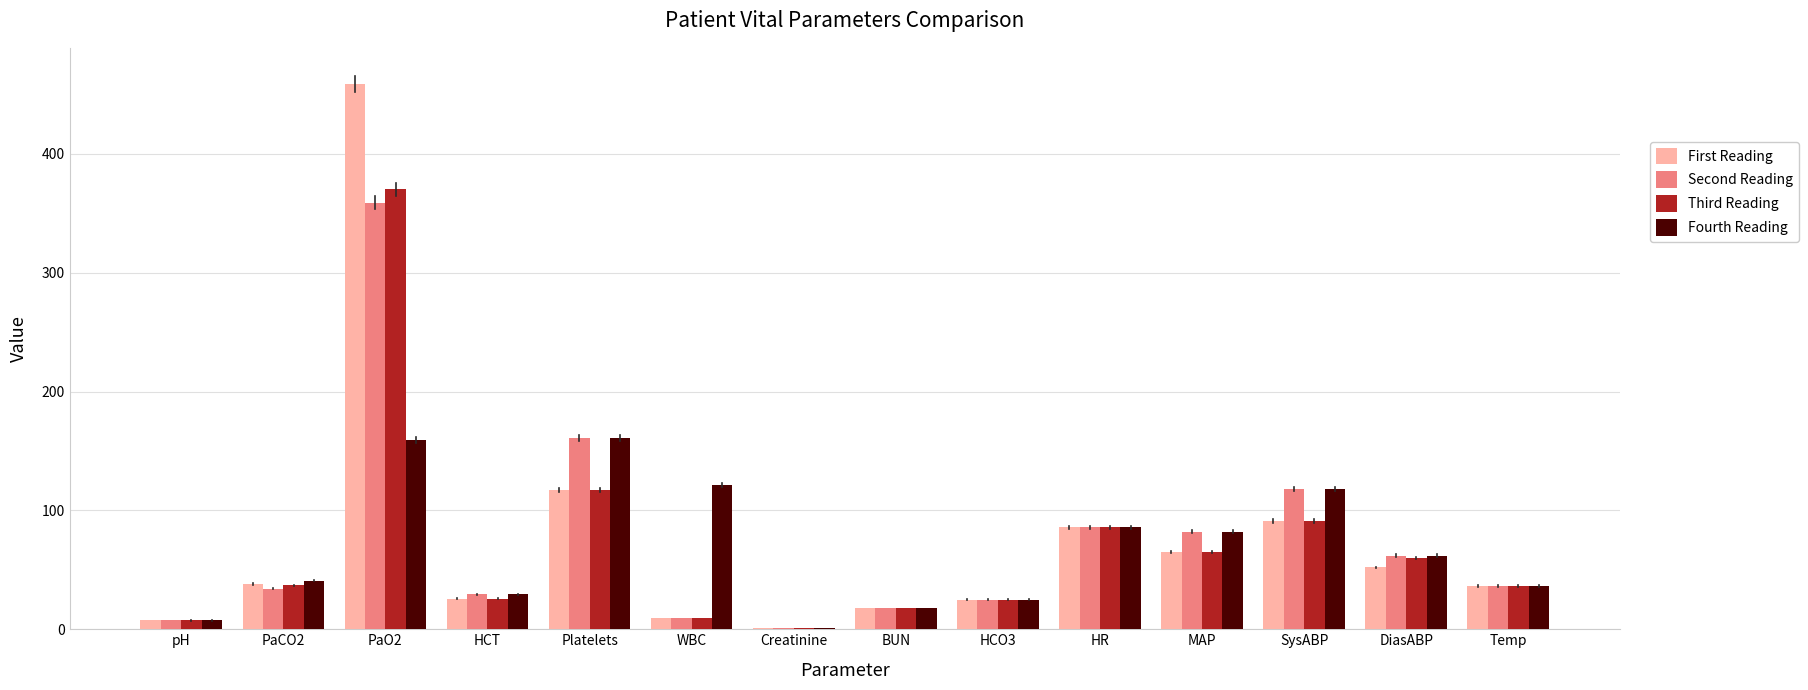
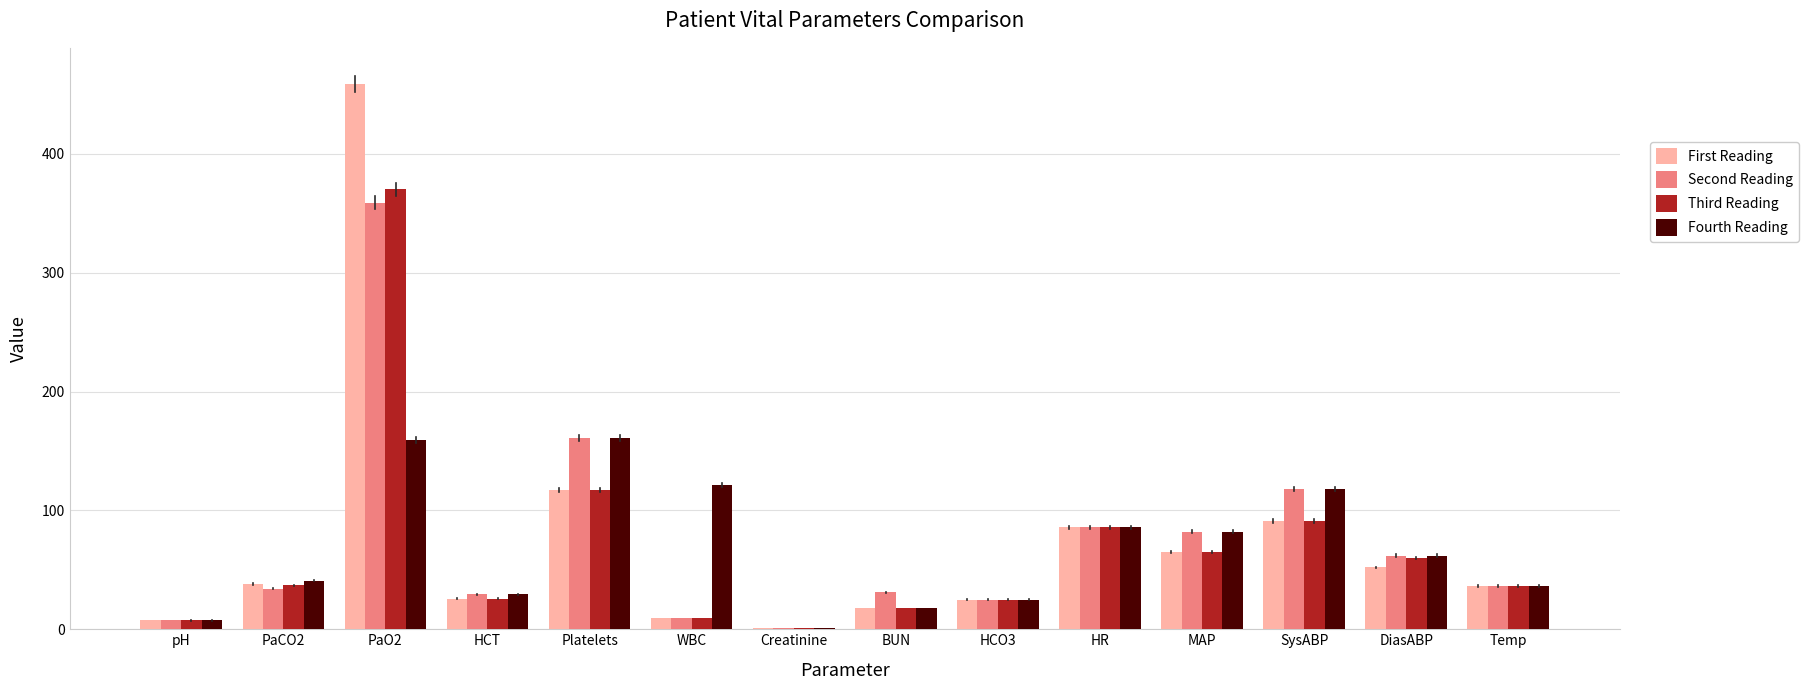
  {
    "First Reading": {
      "pH": 7,
      "PaCO2": 38,
      "PaO2": 459,
      "HCT": 26,
      "Platelets": 117,
      "WBC": 10,
      "BUN": 18,
      "HCO3": 25,
      "HR": 86,
      "MAP": 65,
      "SysABP": 91,
      "DiasABP": 52,
      "Temp": 36
    },
    "Second Reading": {
      "pH": 7,
      "PaCO2": 34,
      "PaO2": 359,
      "HCT": 30,
      "Platelets": 161,
      "WBC": 10,
-     "BUN": 18,
+     "BUN": 31,
      "HCO3": 25,
      "HR": 86,
      "MAP": 82,
      "SysABP": 118,
      "DiasABP": 62,
      "Temp": 36
    },
    "Third Reading": {
      "pH": 7,
      "PaCO2": 37,
      "PaO2": 370,
      "HCT": 26,
      "Platelets": 117,
      "WBC": 10,
      "BUN": 18,
      "HCO3": 25,
      "HR": 86,
      "MAP": 65,
      "SysABP": 91,
      "DiasABP": 60,
      "Temp": 36
    },
    "Fourth Reading": {
      "pH": 7,
      "PaCO2": 41,
      "PaO2": 159,
      "HCT": 30,
      "Platelets": 161,
      "WBC": 121,
      "BUN": 18,
      "HCO3": 25,
      "HR": 86,
      "MAP": 82,
      "SysABP": 118,
      "DiasABP": 62,
      "Temp": 36
    }
  }
